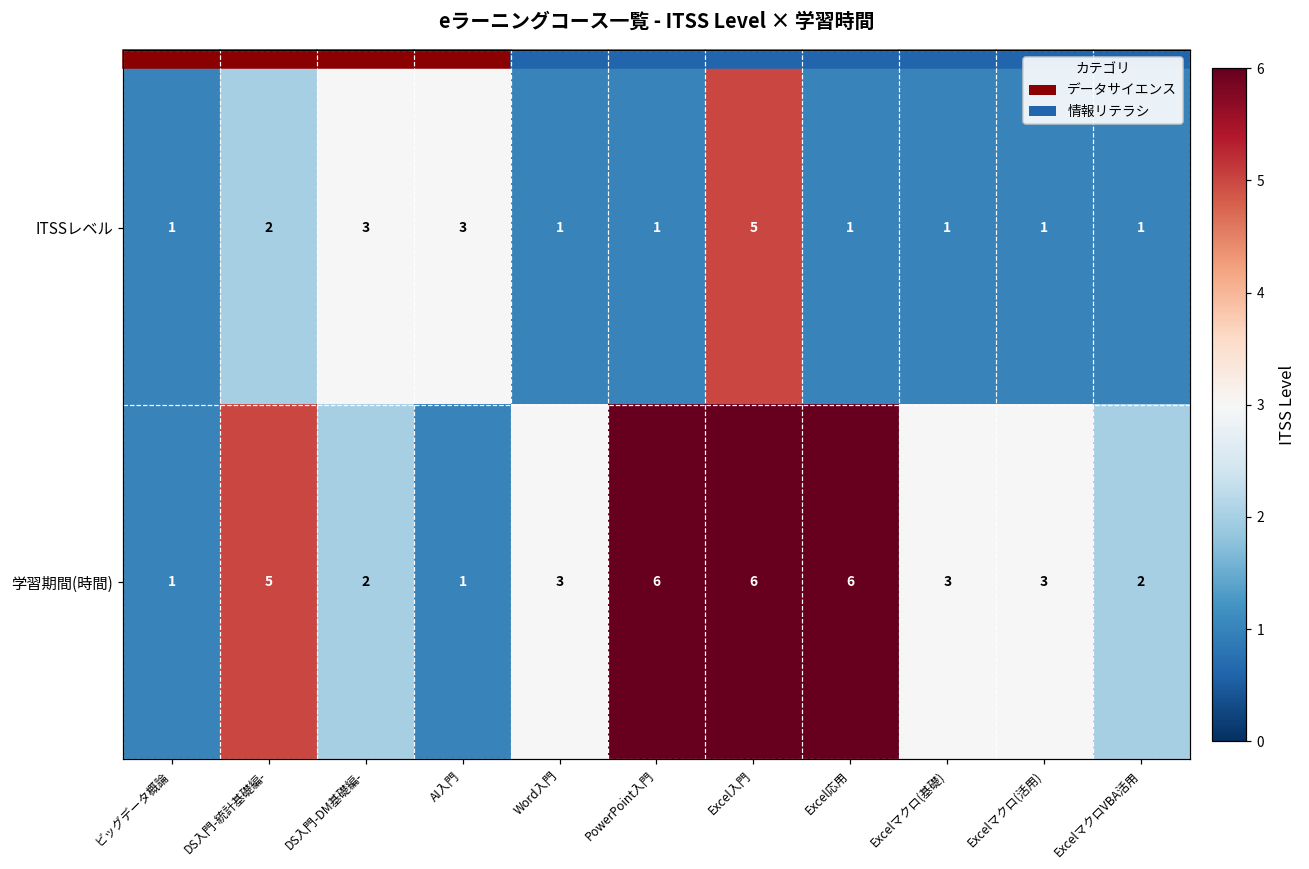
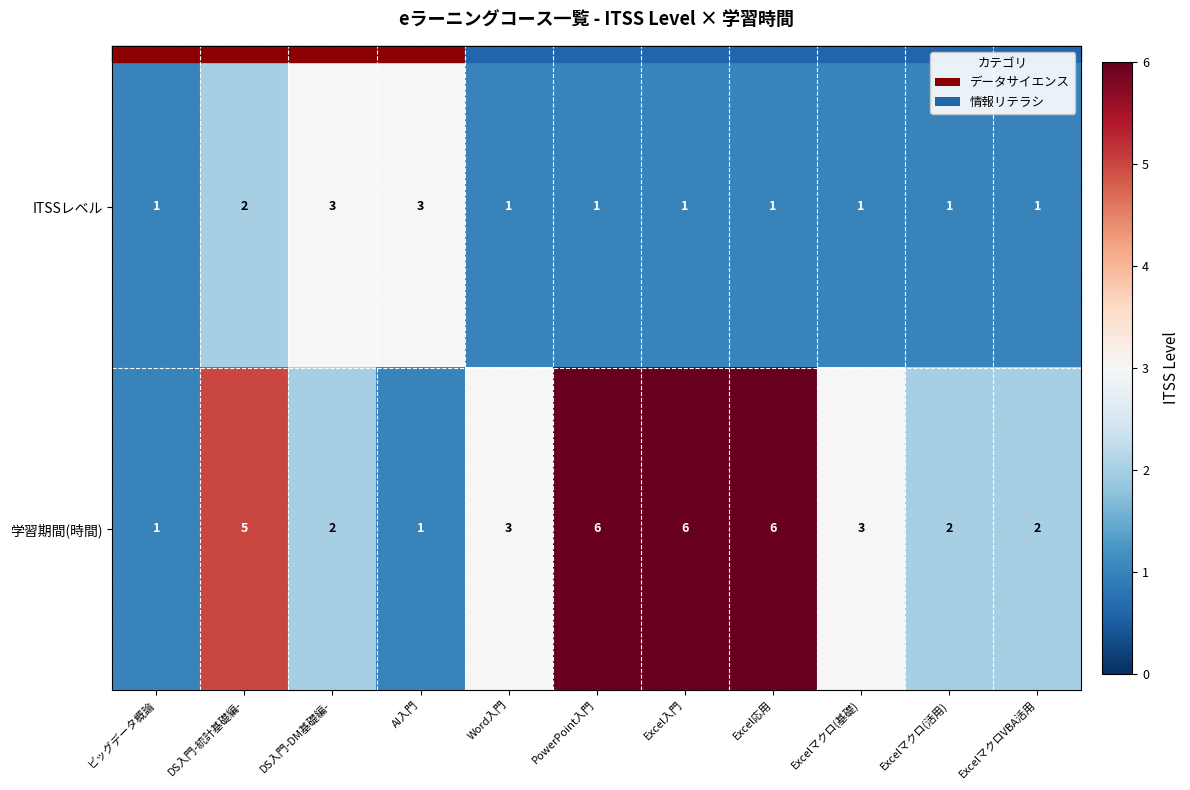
  {
    "ITSSレベル": {
      "ビッグデータ概論": 1,
      "DS入門-統計基礎編-": 2,
      "DS入門-DM基礎編-": 3,
      "AI入門": 3,
      "Word入門": 1,
      "PowerPoint入門": 1,
-     "Excel入門": 5,
+     "Excel入門": 1,
      "Excel応用": 1,
      "Excelマクロ(基礎)": 1,
      "Excelマクロ(活用)": 1,
      "ExcelマクロVBA活用": 1
    },
    "学習期間(時間)": {
      "ビッグデータ概論": 1,
      "DS入門-統計基礎編-": 5,
      "DS入門-DM基礎編-": 2,
      "AI入門": 1,
      "Word入門": 3,
      "PowerPoint入門": 6,
      "Excel入門": 6,
      "Excel応用": 6,
      "Excelマクロ(基礎)": 3,
-     "Excelマクロ(活用)": 3,
+     "Excelマクロ(活用)": 2,
      "ExcelマクロVBA活用": 2
    }
  }
